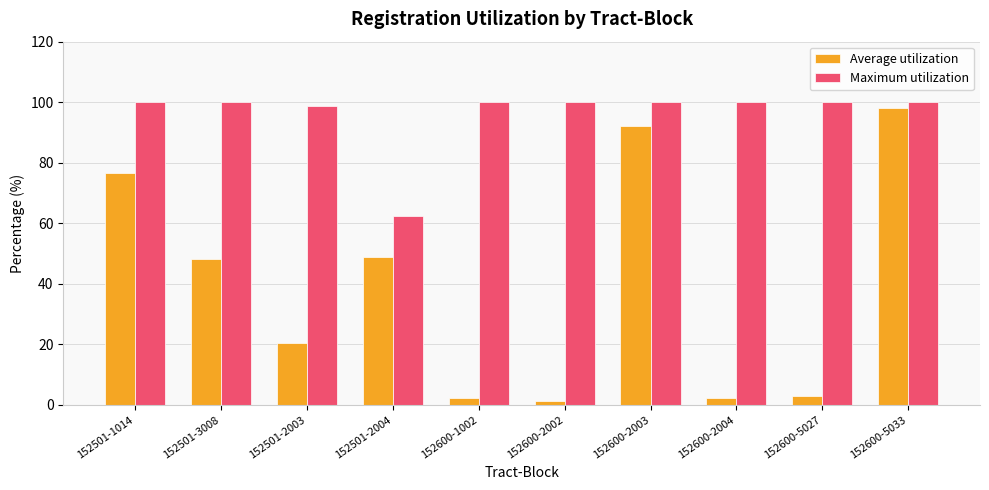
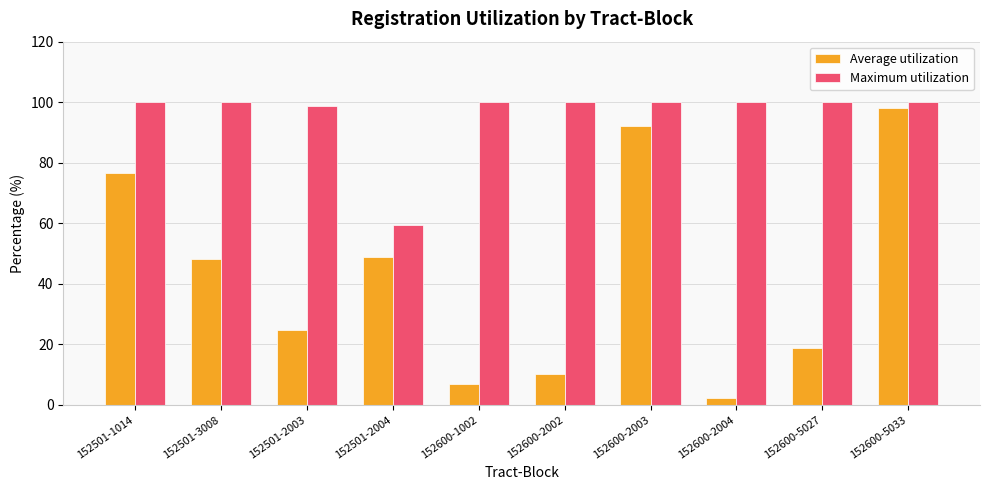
  {
    "Average utilization": {
      "152501-1014": 77,
      "152501-3008": 48,
-     "152501-2003": 21,
+     "152501-2003": 25,
      "152501-2004": 49,
-     "152600-1002": 2,
-     "152600-2002": 1,
+     "152600-1002": 7,
+     "152600-2002": 10,
      "152600-2003": 92,
      "152600-2004": 2,
-     "152600-5027": 3,
+     "152600-5027": 19,
      "152600-5033": 98
    },
    "Maximum utilization": {
      "152501-1014": 100,
      "152501-3008": 100,
      "152501-2003": 99,
-     "152501-2004": 63,
+     "152501-2004": 59,
      "152600-1002": 100,
      "152600-2002": 100,
      "152600-2003": 100,
      "152600-2004": 100,
      "152600-5027": 100,
      "152600-5033": 100
    }
  }
